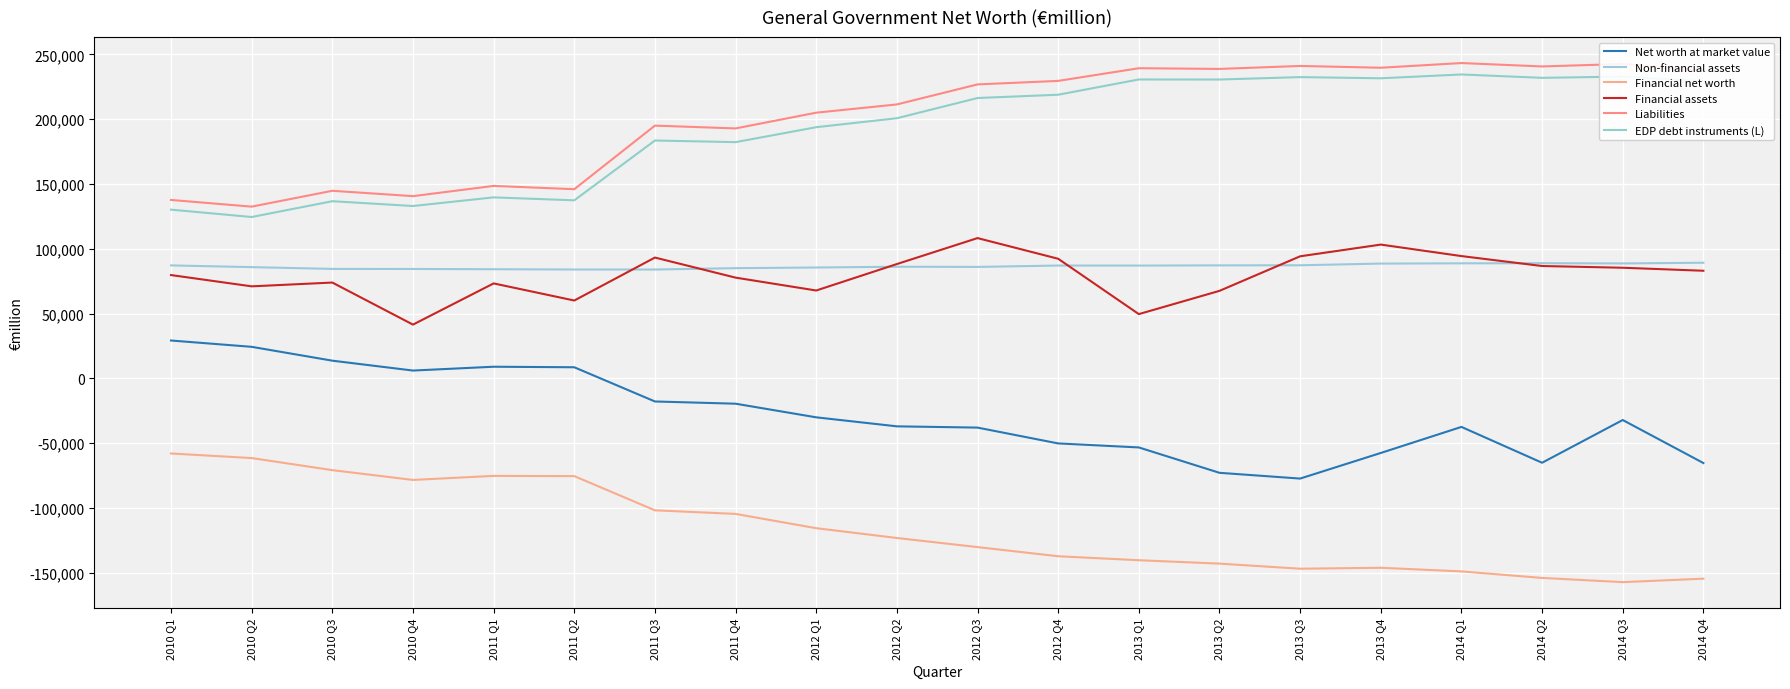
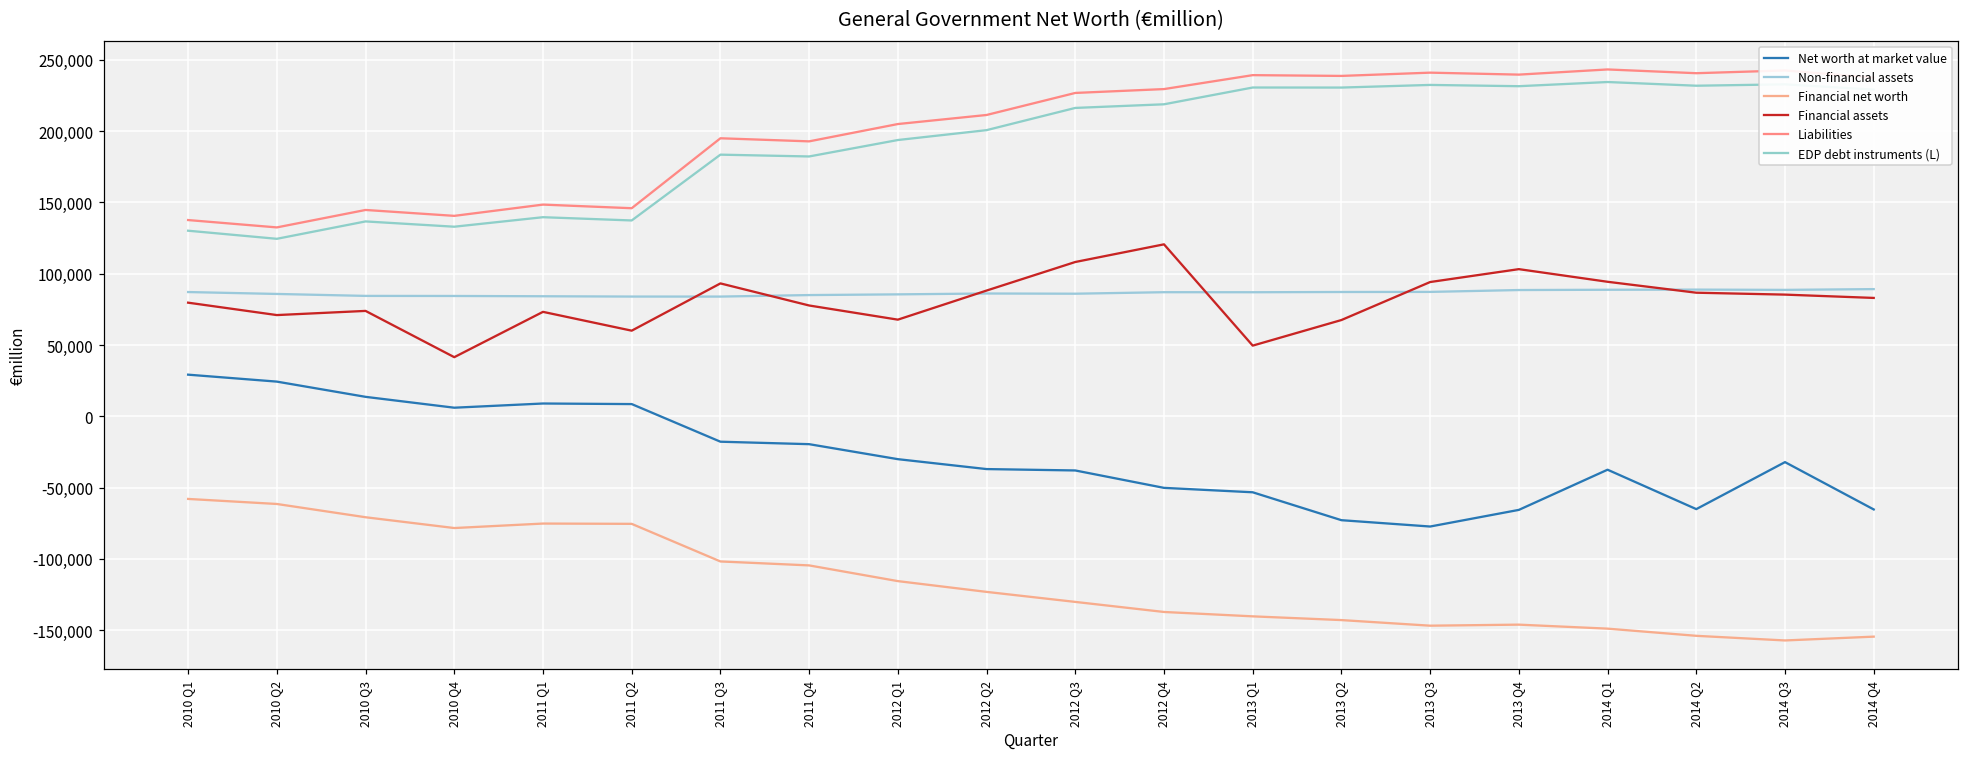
  {
    "Net worth at market value": {
      "2010 Q1": "29,000",
      "2010 Q2": "24,000",
      "2010 Q3": "14,000",
      "2010 Q4": "6,000",
      "2011 Q1": "9,000",
      "2011 Q2": "9,000",
      "2011 Q3": "-18,000",
      "2011 Q4": "-20,000",
      "2012 Q1": "-30,000",
      "2012 Q2": "-37,000",
      "2012 Q3": "-38,000",
      "2012 Q4": "-50,000",
      "2013 Q1": "-53,000",
      "2013 Q2": "-73,000",
      "2013 Q3": "-77,000",
-     "2013 Q4": "-58,000",
+     "2013 Q4": "-66,000",
      "2014 Q1": "-37,000",
      "2014 Q2": "-65,000",
      "2014 Q3": "-32,000",
      "2014 Q4": "-65,000"
    },
    "Financial assets": {
      "2010 Q1": "80,000",
      "2010 Q2": "71,000",
      "2010 Q3": "74,000",
      "2010 Q4": "41,000",
      "2011 Q1": "73,000",
      "2011 Q2": "60,000",
      "2011 Q3": "93,000",
      "2011 Q4": "78,000",
      "2012 Q1": "68,000",
      "2012 Q2": "88,000",
      "2012 Q3": "108,000",
-     "2012 Q4": "92,000",
+     "2012 Q4": "121,000",
      "2013 Q1": "50,000",
      "2013 Q2": "68,000",
      "2013 Q3": "94,000",
      "2013 Q4": "103,000",
      "2014 Q1": "94,000",
      "2014 Q2": "87,000",
      "2014 Q3": "85,000",
      "2014 Q4": "83,000"
    }
  }
